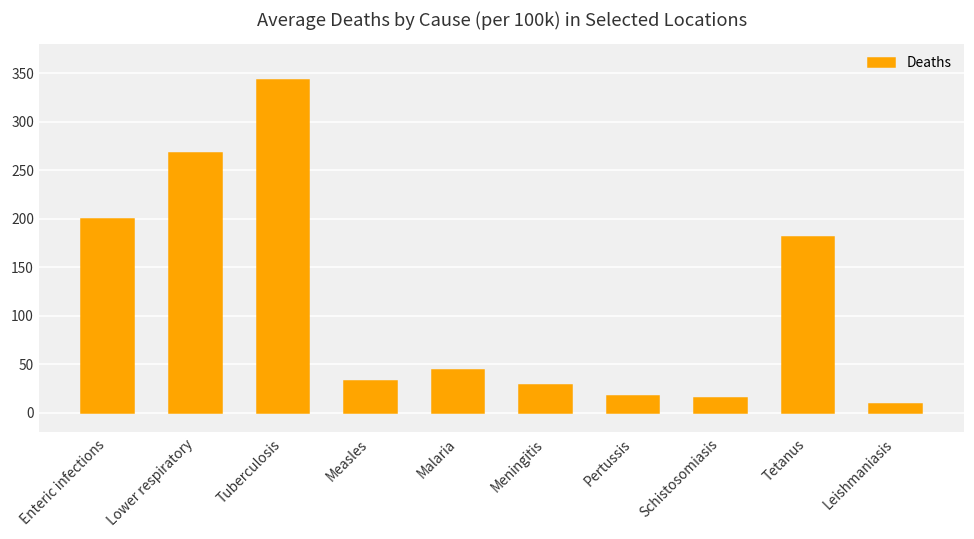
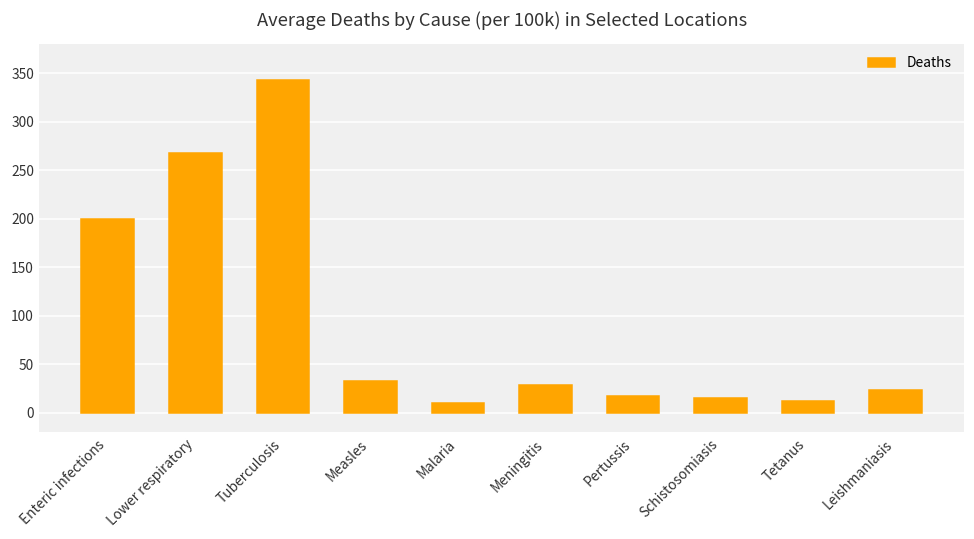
  {
    "Enteric infections": 200,
    "Lower respiratory": 270,
    "Tuberculosis": 340,
    "Measles": 30,
-   "Malaria": 40,
+   "Malaria": 10,
    "Meningitis": 30,
    "Pertussis": 20,
    "Schistosomiasis": 20,
-   "Tetanus": 180,
-   "Leishmaniasis": 10
+   "Tetanus": 10,
+   "Leishmaniasis": 20
  }
